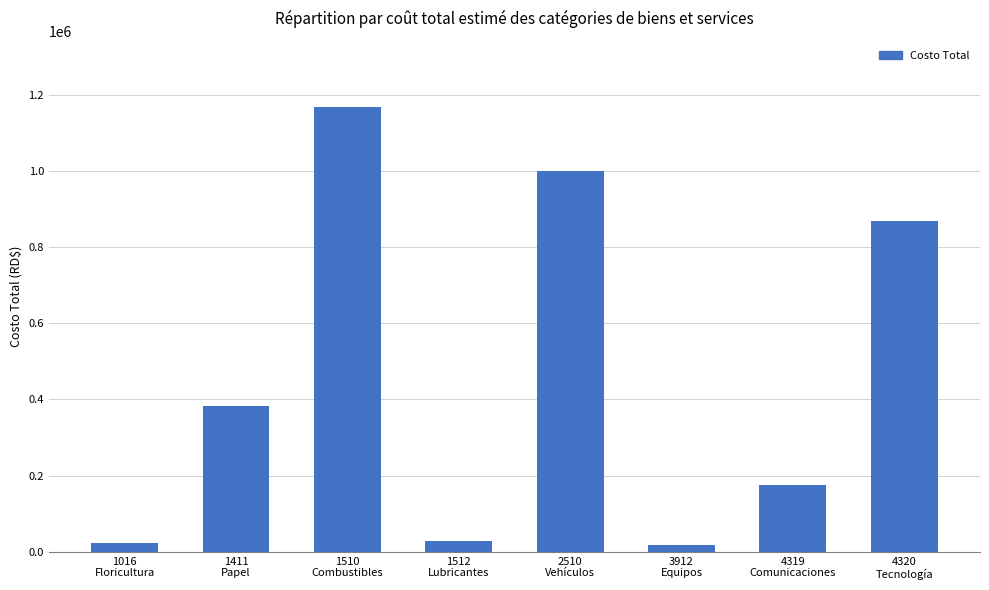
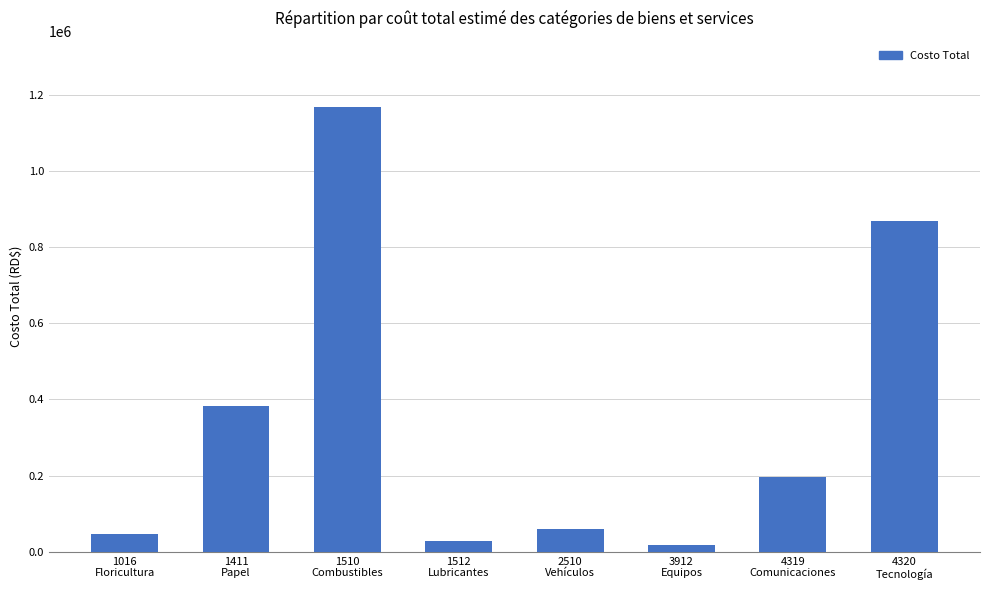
  {
-   "1016 Floricultura": 20000,
+   "1016 Floricultura": 50000,
    "1411 Papel": 380000,
    "1510 Combustibles": 1170000,
    "1512 Lubricantes": 30000,
-   "2510 Vehículos": 1000000,
+   "2510 Vehículos": 60000,
    "3912 Equipos": 20000,
-   "4319 Comunicaciones": 180000,
+   "4319 Comunicaciones": 200000,
    "4320 Tecnología": 870000
  }
